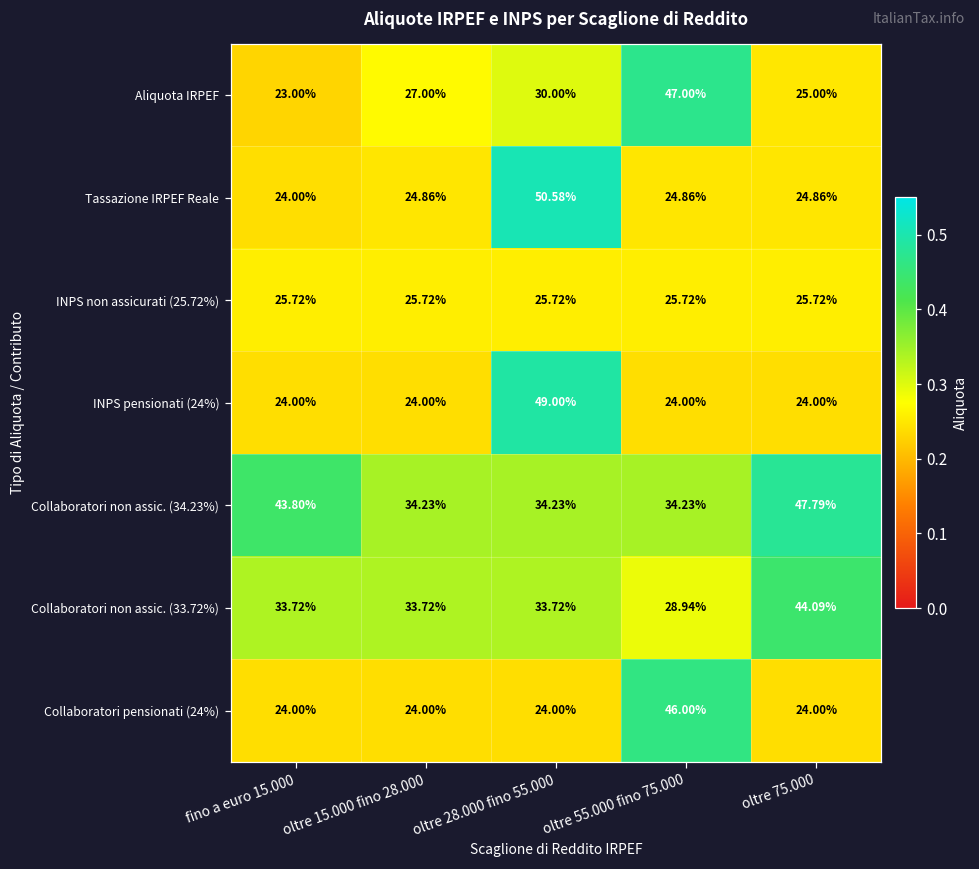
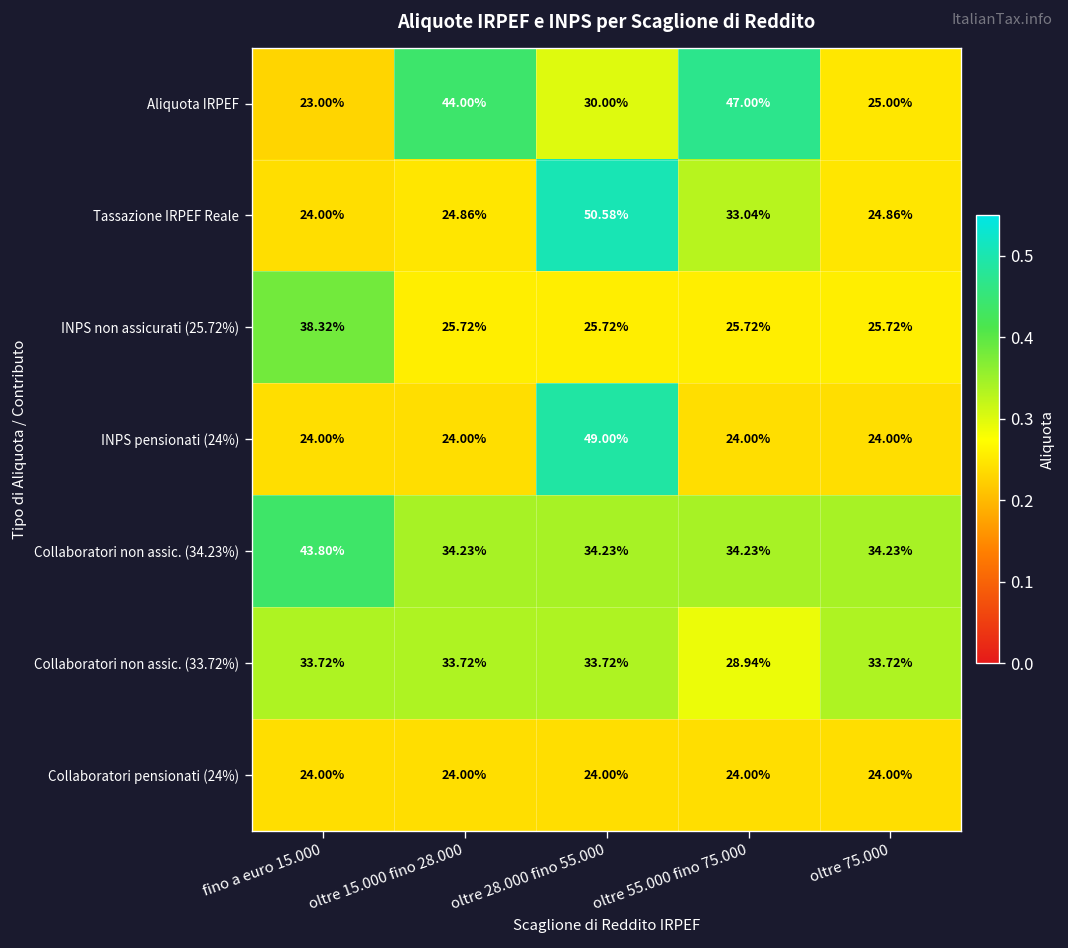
  {
    "Aliquota IRPEF": {
      "fino a euro 15.000": "23.00%",
-     "oltre 15.000 fino 28.000": "27.00%",
+     "oltre 15.000 fino 28.000": "44.00%",
      "oltre 28.000 fino 55.000": "30.00%",
      "oltre 55.000 fino 75.000": "47.00%",
      "oltre 75.000": "25.00%"
    },
    "Tassazione IRPEF Reale": {
      "fino a euro 15.000": "24.00%",
      "oltre 15.000 fino 28.000": "24.86%",
      "oltre 28.000 fino 55.000": "50.58%",
-     "oltre 55.000 fino 75.000": "24.86%",
+     "oltre 55.000 fino 75.000": "33.04%",
      "oltre 75.000": "24.86%"
    },
    "INPS non assicurati (25.72%)": {
-     "fino a euro 15.000": "25.72%",
+     "fino a euro 15.000": "38.32%",
      "oltre 15.000 fino 28.000": "25.72%",
      "oltre 28.000 fino 55.000": "25.72%",
      "oltre 55.000 fino 75.000": "25.72%",
      "oltre 75.000": "25.72%"
    },
    "INPS pensionati (24%)": {
      "fino a euro 15.000": "24.00%",
      "oltre 15.000 fino 28.000": "24.00%",
      "oltre 28.000 fino 55.000": "49.00%",
      "oltre 55.000 fino 75.000": "24.00%",
      "oltre 75.000": "24.00%"
    },
    "Collaboratori non assic. (34.23%)": {
      "fino a euro 15.000": "43.80%",
      "oltre 15.000 fino 28.000": "34.23%",
      "oltre 28.000 fino 55.000": "34.23%",
      "oltre 55.000 fino 75.000": "34.23%",
-     "oltre 75.000": "47.79%"
+     "oltre 75.000": "34.23%"
    },
    "Collaboratori non assic. (33.72%)": {
      "fino a euro 15.000": "33.72%",
      "oltre 15.000 fino 28.000": "33.72%",
      "oltre 28.000 fino 55.000": "33.72%",
      "oltre 55.000 fino 75.000": "28.94%",
-     "oltre 75.000": "44.09%"
+     "oltre 75.000": "33.72%"
    },
    "Collaboratori pensionati (24%)": {
      "fino a euro 15.000": "24.00%",
      "oltre 15.000 fino 28.000": "24.00%",
      "oltre 28.000 fino 55.000": "24.00%",
-     "oltre 55.000 fino 75.000": "46.00%",
+     "oltre 55.000 fino 75.000": "24.00%",
      "oltre 75.000": "24.00%"
    }
  }
